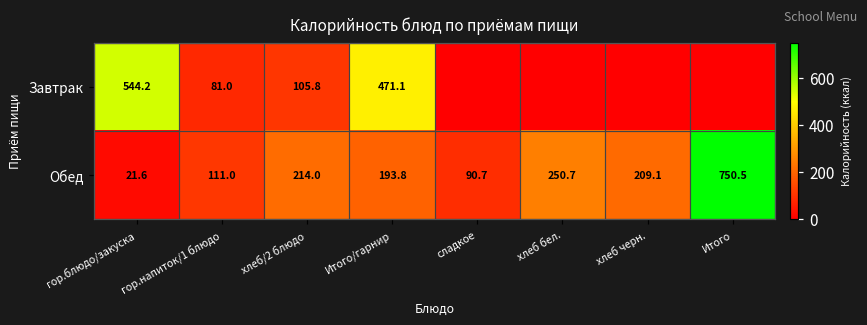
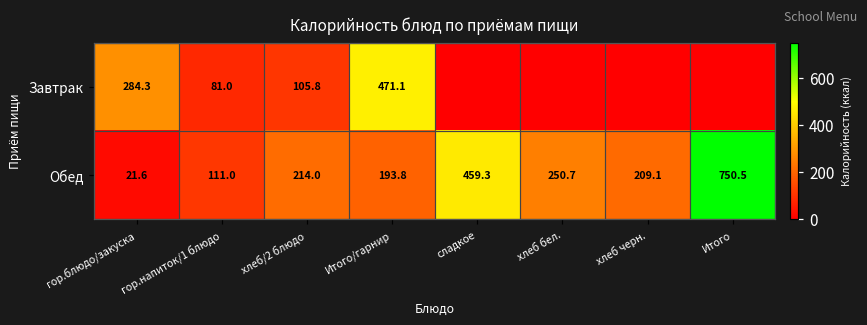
  {
    "Завтрак": {
-     "гор.блюдо/закуска": 544.2,
+     "гор.блюдо/закуска": 284.3,
      "гор.напиток/1 блюдо": 81.0,
      "хлеб/2 блюдо": 105.8,
      "Итого/гарнир": 471.1
    },
    "Обед": {
      "гор.блюдо/закуска": 21.6,
      "гор.напиток/1 блюдо": 111.0,
      "хлеб/2 блюдо": 214.0,
      "Итого/гарнир": 193.8,
-     "сладкое": 90.7,
+     "сладкое": 459.3,
      "хлеб бел.": 250.7,
      "хлеб черн.": 209.1,
      "Итого": 750.5
    }
  }
